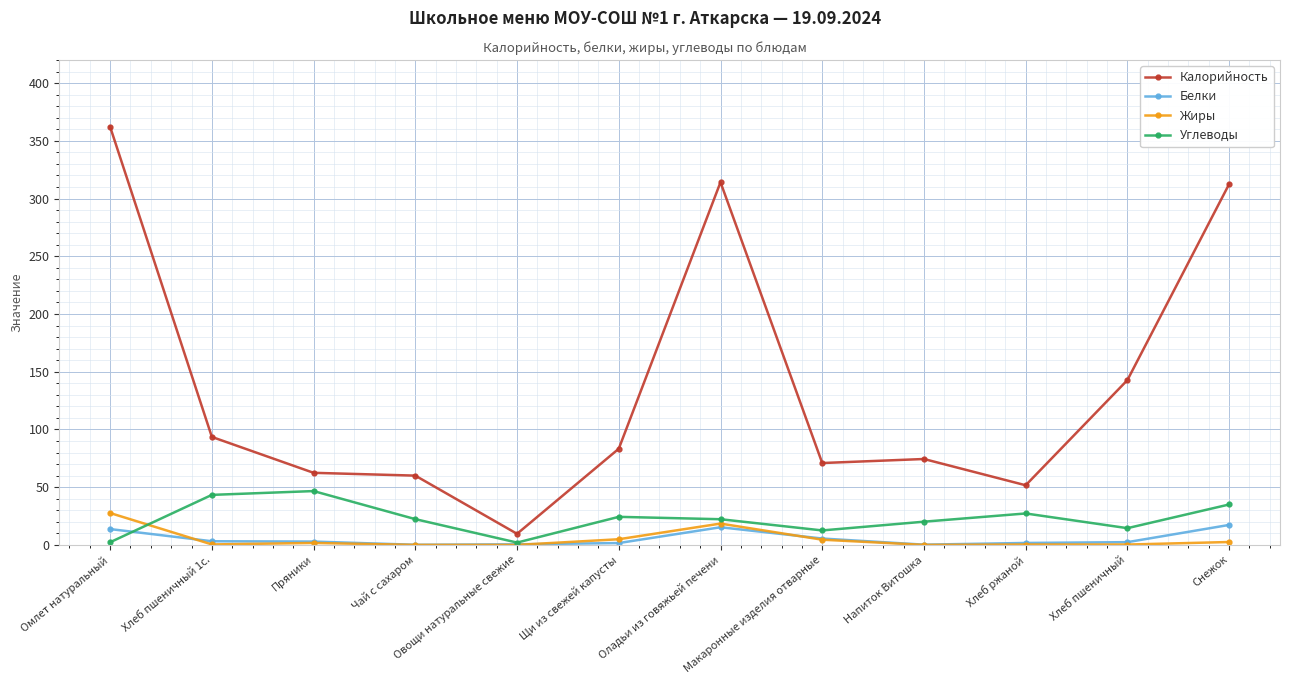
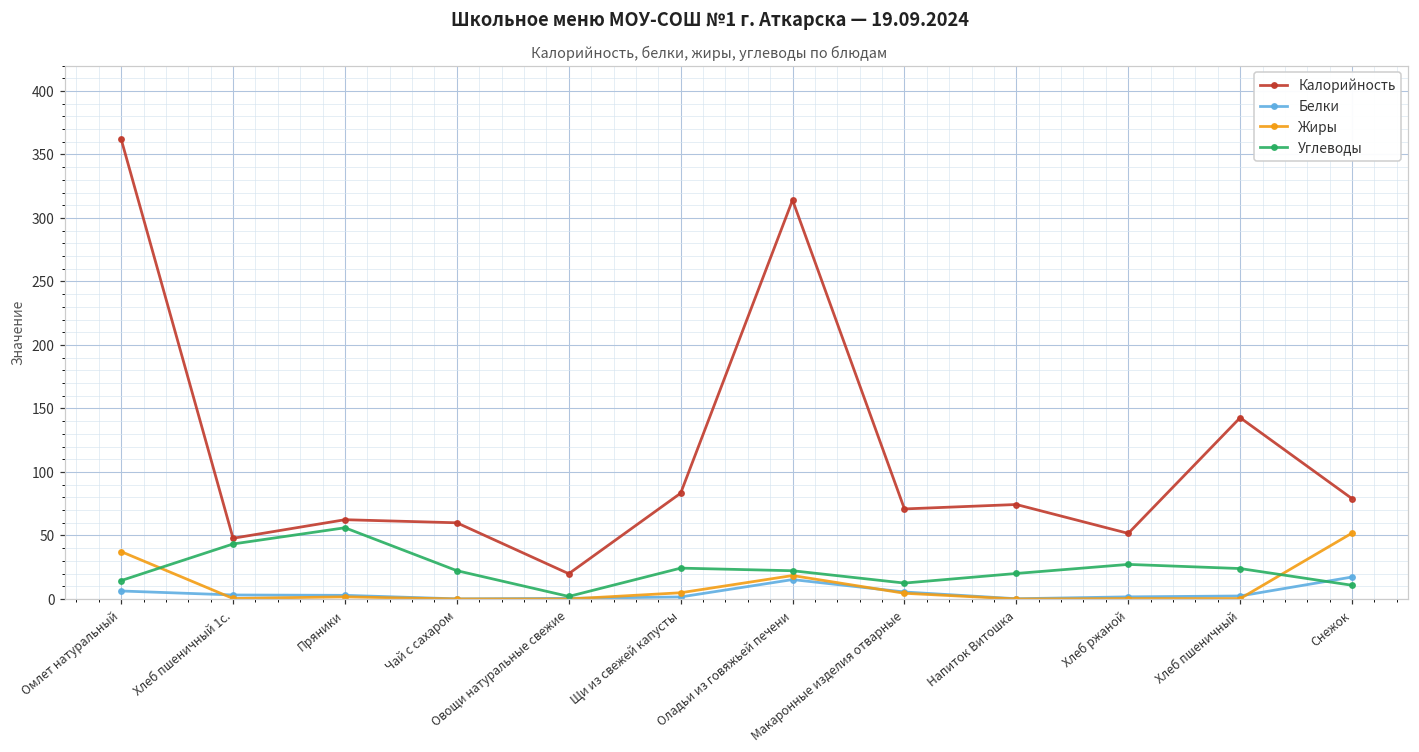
  {
    "Калорийность": {
      "Омлет натуральный": 362,
-     "Хлеб пшеничный 1с.": 94,
+     "Хлеб пшеничный 1с.": 48,
      "Пряники": 62,
      "Чай с сахаром": 60,
-     "Овощи натуральные свежие": 10,
+     "Овощи натуральные свежие": 20,
      "Щи из свежей капусты": 83,
      "Оладьи из говяжьей печени": 314,
      "Макаронные изделия отварные": 71,
      "Напиток Витошка": 74,
      "Хлеб ржаной": 52,
      "Хлеб пшеничный": 143,
-     "Снежок": 313
+     "Снежок": 79
    },
    "Белки": {
-     "Омлет натуральный": 14,
+     "Омлет натуральный": 6,
      "Хлеб пшеничный 1с.": 3,
      "Щи из свежей капусты": 2,
      "Оладьи из говяжьей печени": 15,
      "Снежок": 17
    },
    "Жиры": {
-     "Омлет натуральный": 28,
+     "Омлет натуральный": 37,
      "Хлеб пшеничный 1с.": 0,
      "Щи из свежей капусты": 5,
      "Оладьи из говяжьей печени": 18,
-     "Снежок": 3
+     "Снежок": 52
    },
    "Углеводы": {
-     "Омлет натуральный": 2,
+     "Омлет натуральный": 15,
      "Хлеб пшеничный 1с.": 43,
-     "Пряники": 47,
+     "Пряники": 56,
      "Чай с сахаром": 22,
      "Щи из свежей капусты": 24,
      "Оладьи из говяжьей печени": 22,
      "Макаронные изделия отварные": 13,
      "Напиток Витошка": 20,
      "Хлеб ржаной": 27,
-     "Хлеб пшеничный": 14,
-     "Снежок": 35
+     "Хлеб пшеничный": 24,
+     "Снежок": 11
    }
  }
